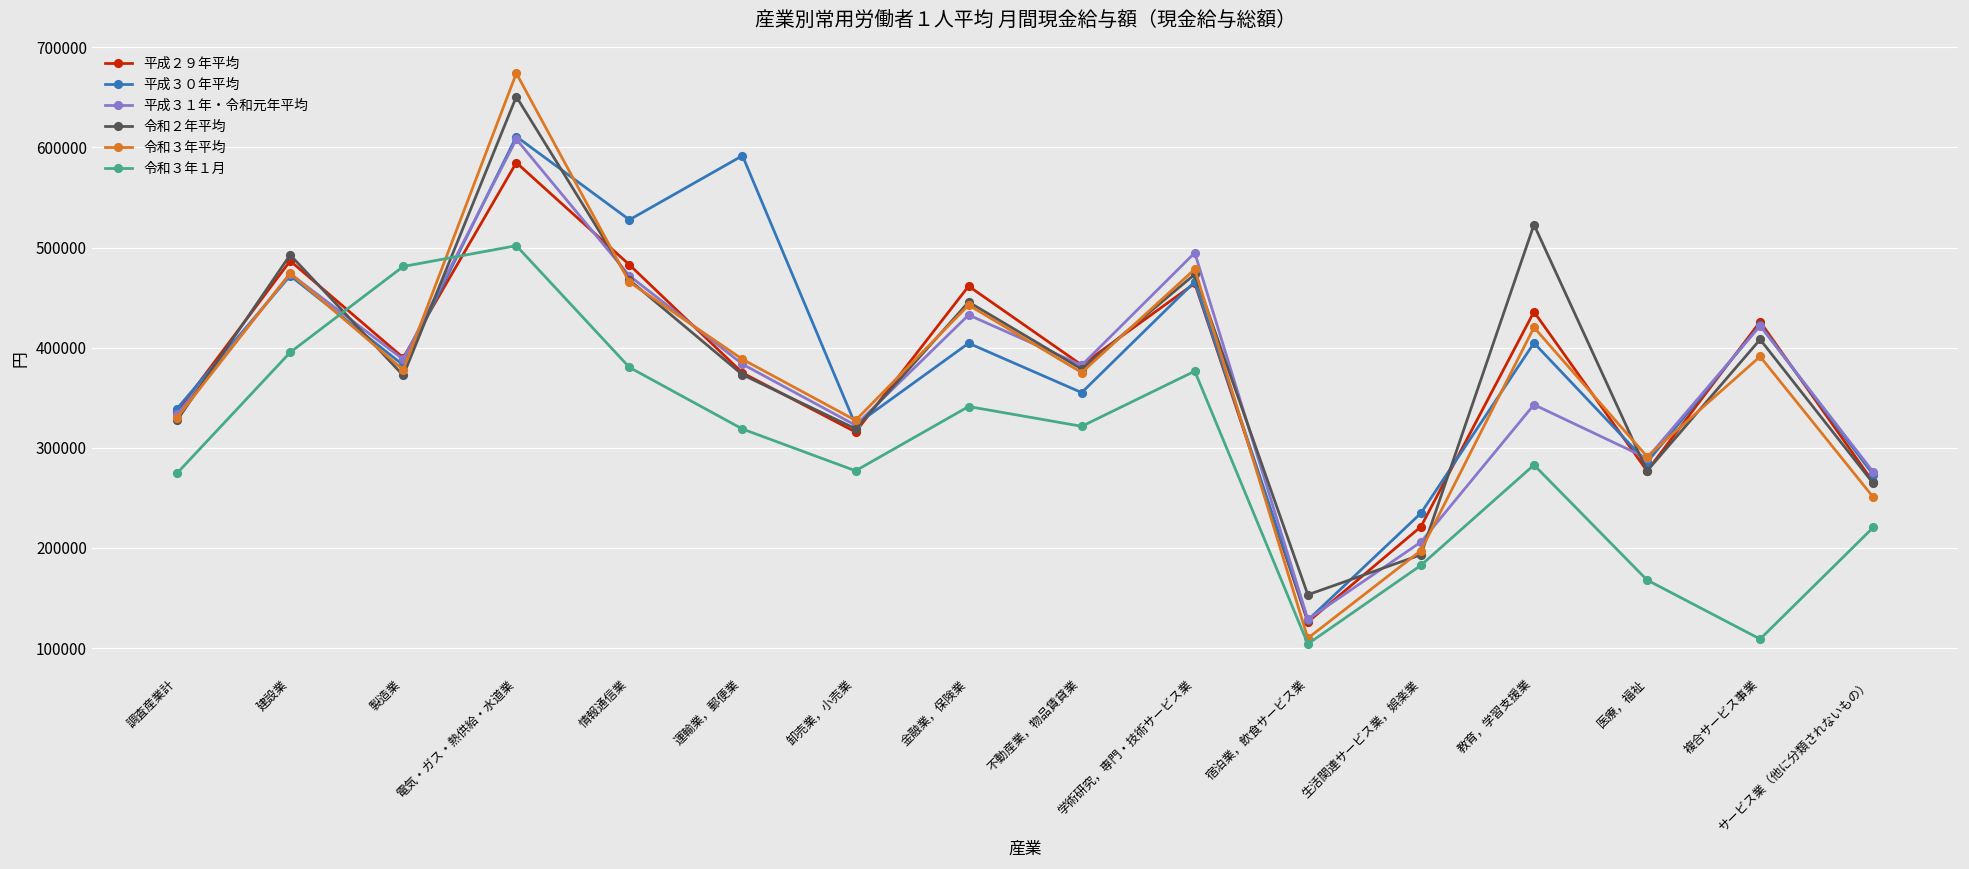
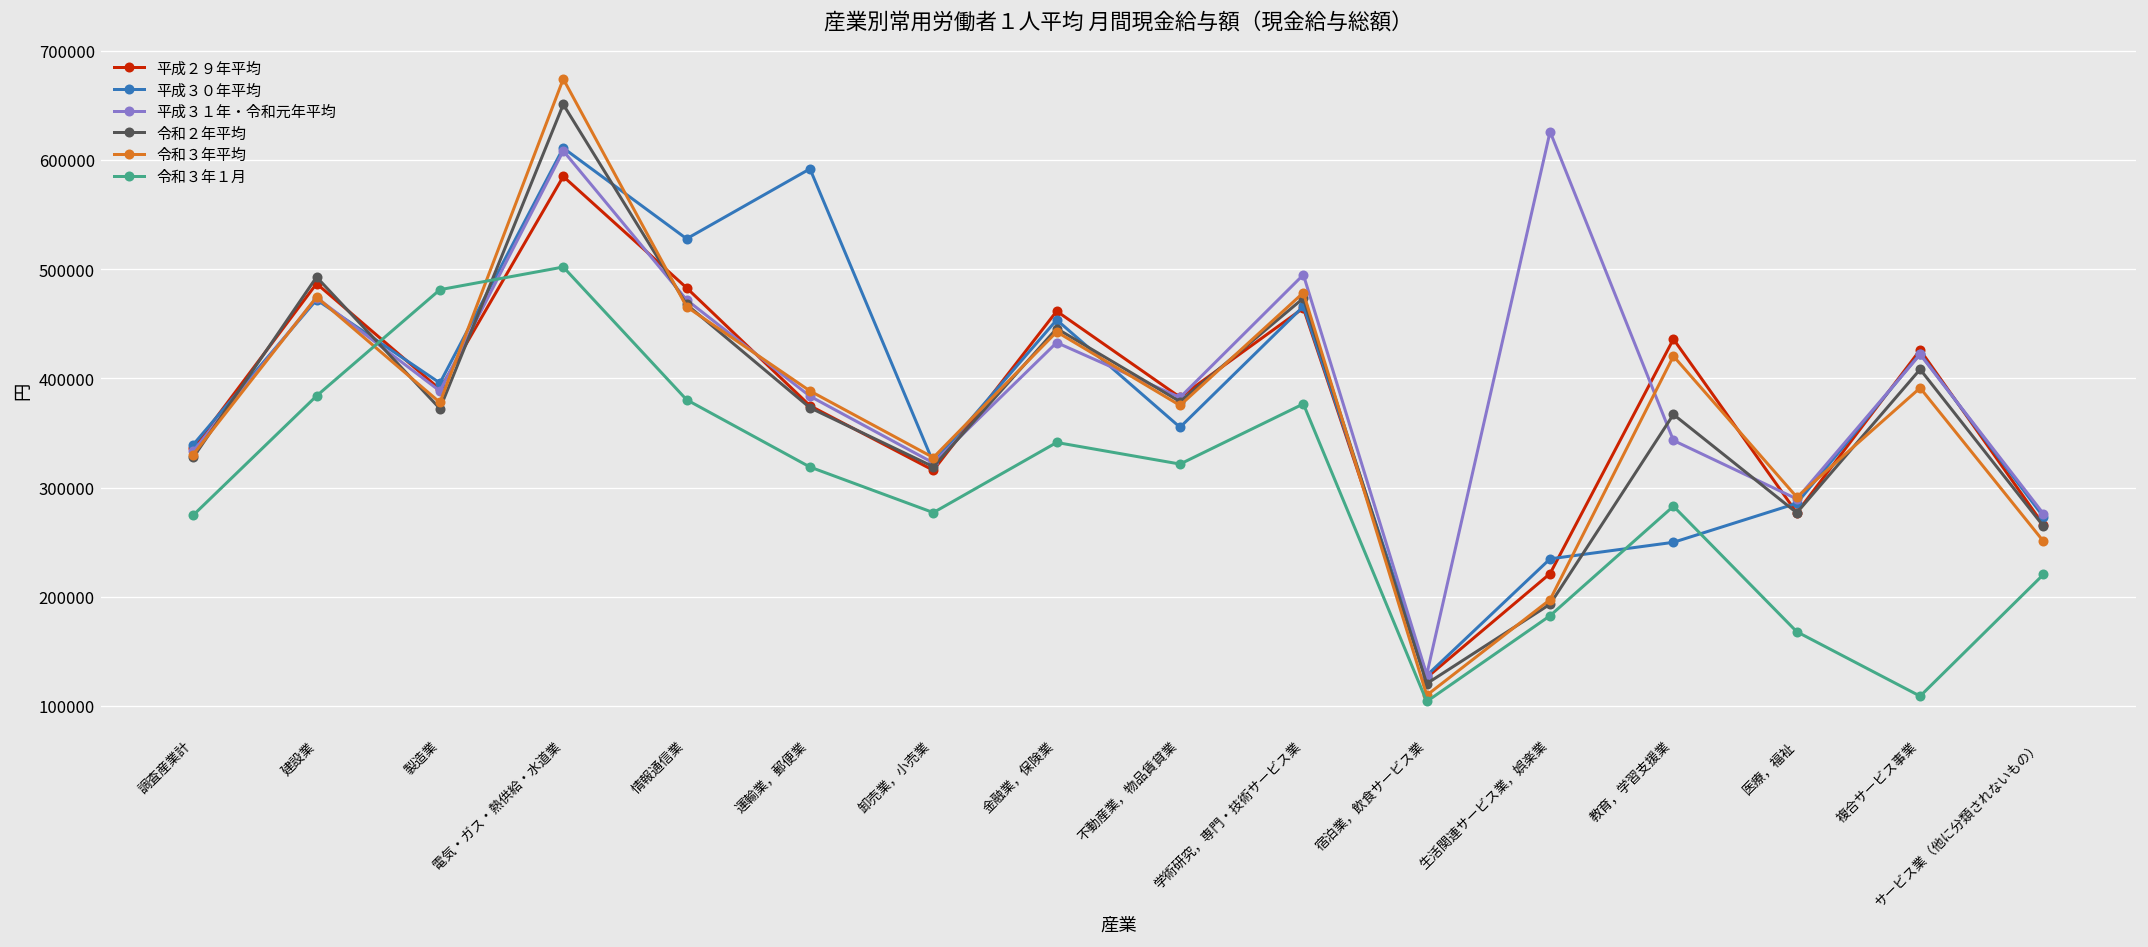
  {
    "平成２９年平均": {
      "建設業": 490000,
      "電気・ガス・熱供給・水道業": 580000,
      "情報通信業": 480000,
      "卸売業，小売業": 320000,
      "金融業，保険業": 460000,
      "生活関連サービス業，娯楽業": 220000,
      "教育，学習支援業": 440000,
      "複合サービス事業": 430000
    },
    "平成３０年平均": {
      "調査産業計": 340000,
-     "製造業": 380000,
+     "製造業": 400000,
      "情報通信業": 530000,
      "運輸業，郵便業": 590000,
-     "金融業，保険業": 400000,
+     "金融業，保険業": 450000,
      "不動産業，物品賃貸業": 360000,
      "生活関連サービス業，娯楽業": 230000,
-     "教育，学習支援業": 400000,
+     "教育，学習支援業": 250000,
      "医療，福祉": 290000
    },
    "平成３１年・令和元年平均": {
      "情報通信業": 470000,
      "運輸業，郵便業": 380000,
      "金融業，保険業": 430000,
      "学術研究，専門・技術サービス業": 490000,
-     "生活関連サービス業，娯楽業": 210000,
+     "生活関連サービス業，娯楽業": 630000,
      "教育，学習支援業": 340000
    },
    "令和２年平均": {
      "建設業": 490000,
      "製造業": 370000,
      "電気・ガス・熱供給・水道業": 650000,
      "卸売業，小売業": 320000,
      "金融業，保険業": 450000,
      "不動産業，物品賃貸業": 380000,
      "学術研究，専門・技術サービス業": 470000,
-     "宿泊業，飲食サービス業": 150000,
+     "宿泊業，飲食サービス業": 120000,
      "生活関連サービス業，娯楽業": 190000,
-     "教育，学習支援業": 520000,
+     "教育，学習支援業": 370000,
      "複合サービス事業": 410000
    },
    "令和３年平均": {
      "製造業": 380000,
      "電気・ガス・熱供給・水道業": 670000,
      "運輸業，郵便業": 390000,
      "卸売業，小売業": 330000,
      "金融業，保険業": 440000,
      "不動産業，物品賃貸業": 380000,
      "学術研究，専門・技術サービス業": 480000,
      "宿泊業，飲食サービス業": 110000,
      "生活関連サービス業，娯楽業": 200000,
      "教育，学習支援業": 420000,
      "複合サービス事業": 390000,
      "サービス業（他に分類されないもの）": 250000
    },
    "令和３年１月": {
      "調査産業計": 270000,
-     "建設業": 400000,
+     "建設業": 380000,
      "製造業": 480000,
      "電気・ガス・熱供給・水道業": 500000,
      "情報通信業": 380000,
      "運輸業，郵便業": 320000,
      "卸売業，小売業": 280000,
      "金融業，保険業": 340000,
      "不動産業，物品賃貸業": 320000,
      "学術研究，専門・技術サービス業": 380000,
      "宿泊業，飲食サービス業": 100000,
      "生活関連サービス業，娯楽業": 180000,
      "教育，学習支援業": 280000,
      "医療，福祉": 170000,
      "複合サービス事業": 110000,
      "サービス業（他に分類されないもの）": 220000
    }
  }
